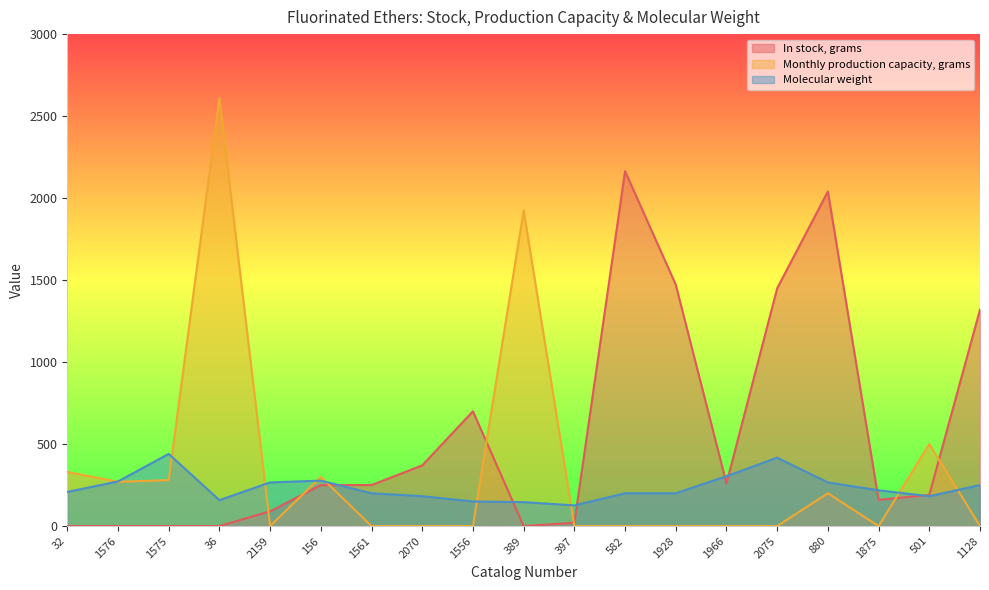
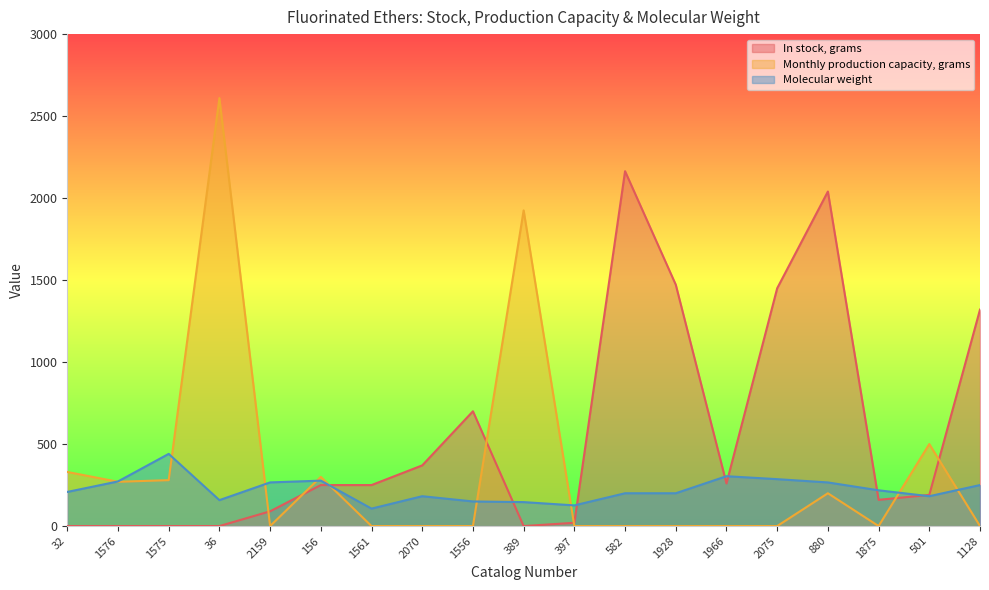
  {
    "In stock, grams": {
      "32": 0,
      "1576": 0,
      "1575": 0,
      "36": 0,
      "2159": 90,
      "156": 250,
      "1561": 250,
      "2070": 370,
      "1556": 700,
      "389": 0,
      "397": 20,
      "582": 2160,
      "1928": 1470,
      "1966": 260,
      "2075": 1450,
      "880": 2040,
      "1875": 160,
      "1128": 1320
    },
    "Monthly production capacity, grams": {
      "32": 330,
      "1575": 280,
      "36": 2610,
      "2159": 0,
      "156": 300,
      "1561": 0,
      "2070": 0,
      "1556": 0,
      "389": 1930,
      "397": 0,
      "582": 0,
      "1928": 0,
      "1966": 0,
      "2075": 0,
      "880": 200,
      "1875": 0,
      "501": 500,
      "1128": 0
    },
    "Molecular weight": {
      "32": 210,
      "1575": 440,
      "36": 160,
      "2159": 270,
      "156": 280,
-     "1561": 200,
+     "1561": 110,
      "2070": 180,
      "1556": 150,
      "389": 150,
      "397": 130,
      "582": 200,
      "1928": 200,
      "1966": 300,
-     "2075": 420,
+     "2075": 290,
      "880": 270,
      "1875": 220,
      "1128": 250
    }
  }
